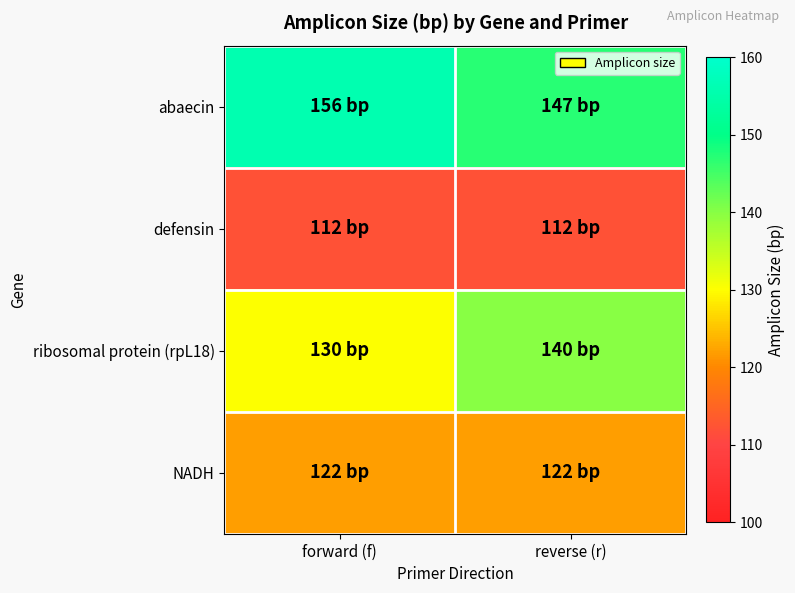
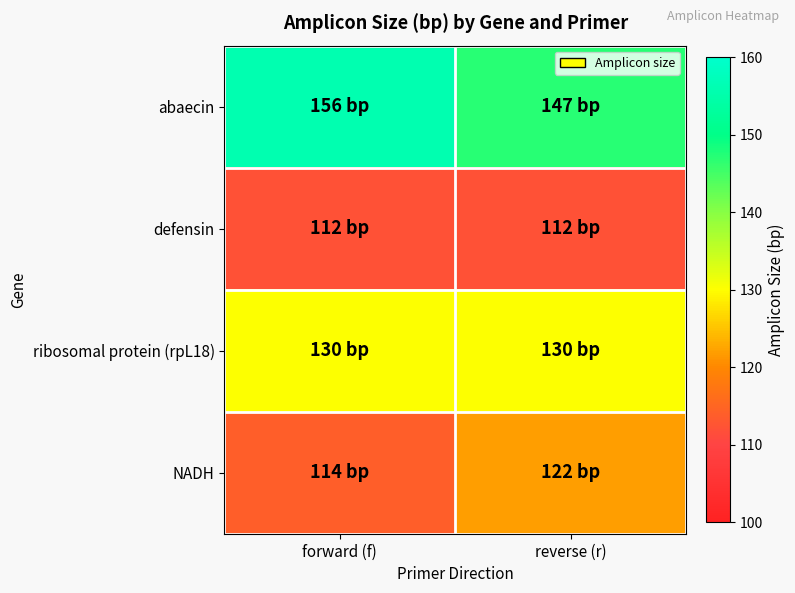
  {
    "abaecin": {
      "forward (f)": 156,
      "reverse (r)": 147
    },
    "defensin": {
      "forward (f)": 112,
      "reverse (r)": 112
    },
    "ribosomal protein (rpL18)": {
      "forward (f)": 130,
-     "reverse (r)": 140
+     "reverse (r)": 130
    },
    "NADH": {
-     "forward (f)": 122,
+     "forward (f)": 114,
      "reverse (r)": 122
    }
  }
